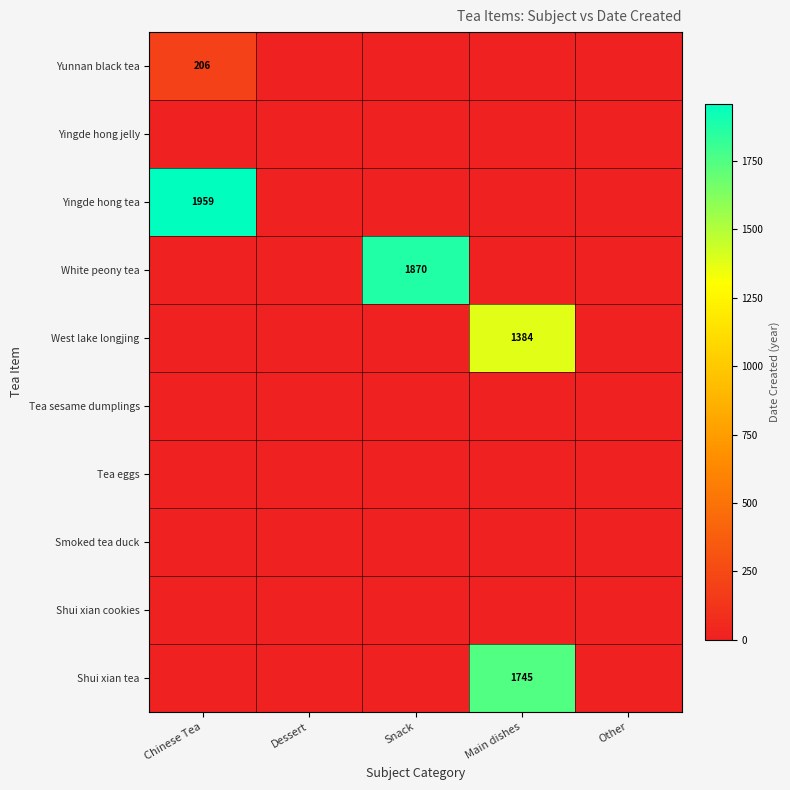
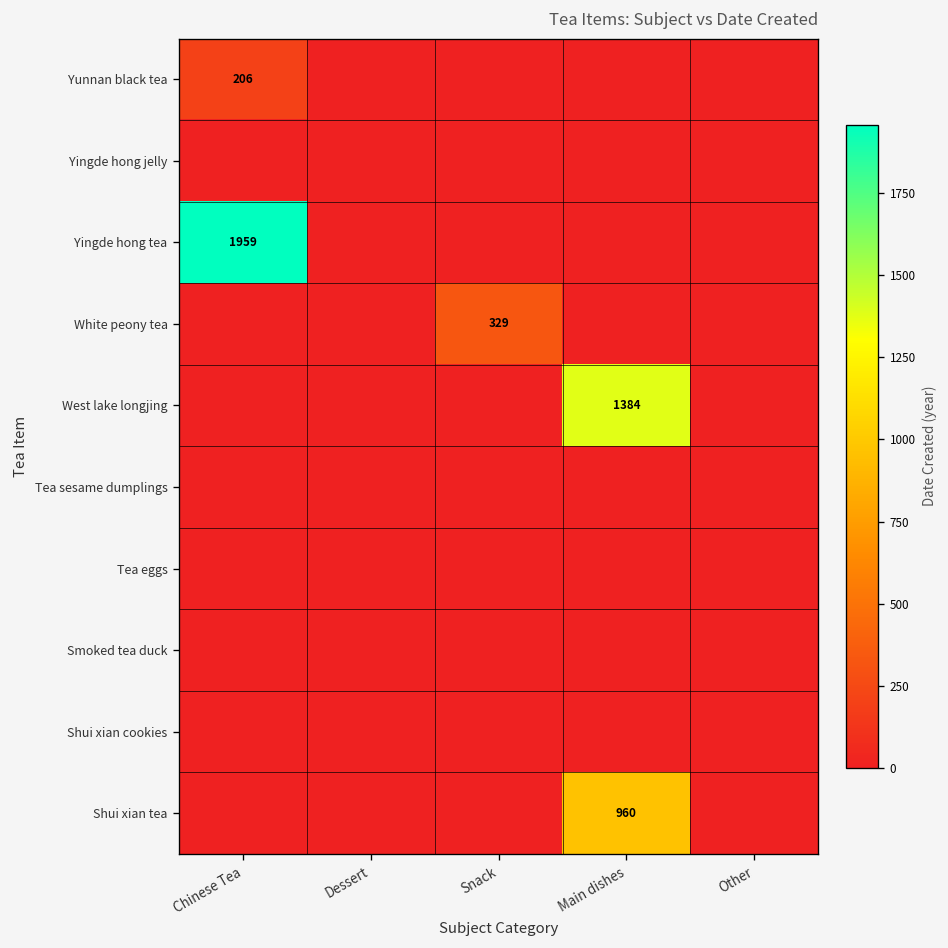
  {
    "Yunnan black tea": {
      "Chinese Tea": 206
    },
    "Yingde hong tea": {
      "Chinese Tea": 1959
    },
    "White peony tea": {
-     "Snack": 1870
+     "Snack": 329
    },
    "West lake longjing": {
      "Main dishes": 1384
    },
    "Shui xian tea": {
-     "Main dishes": 1745
+     "Main dishes": 960
    }
  }
